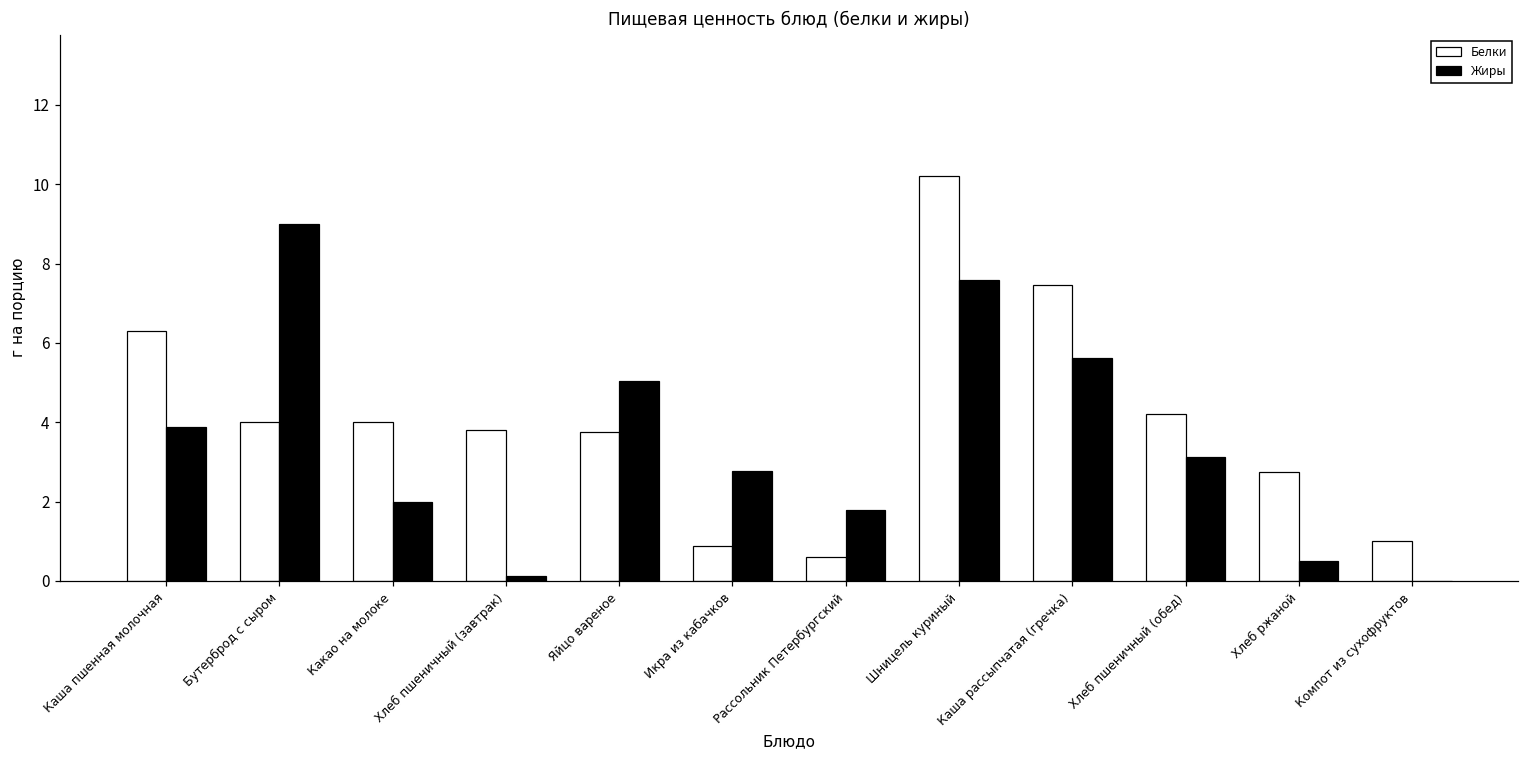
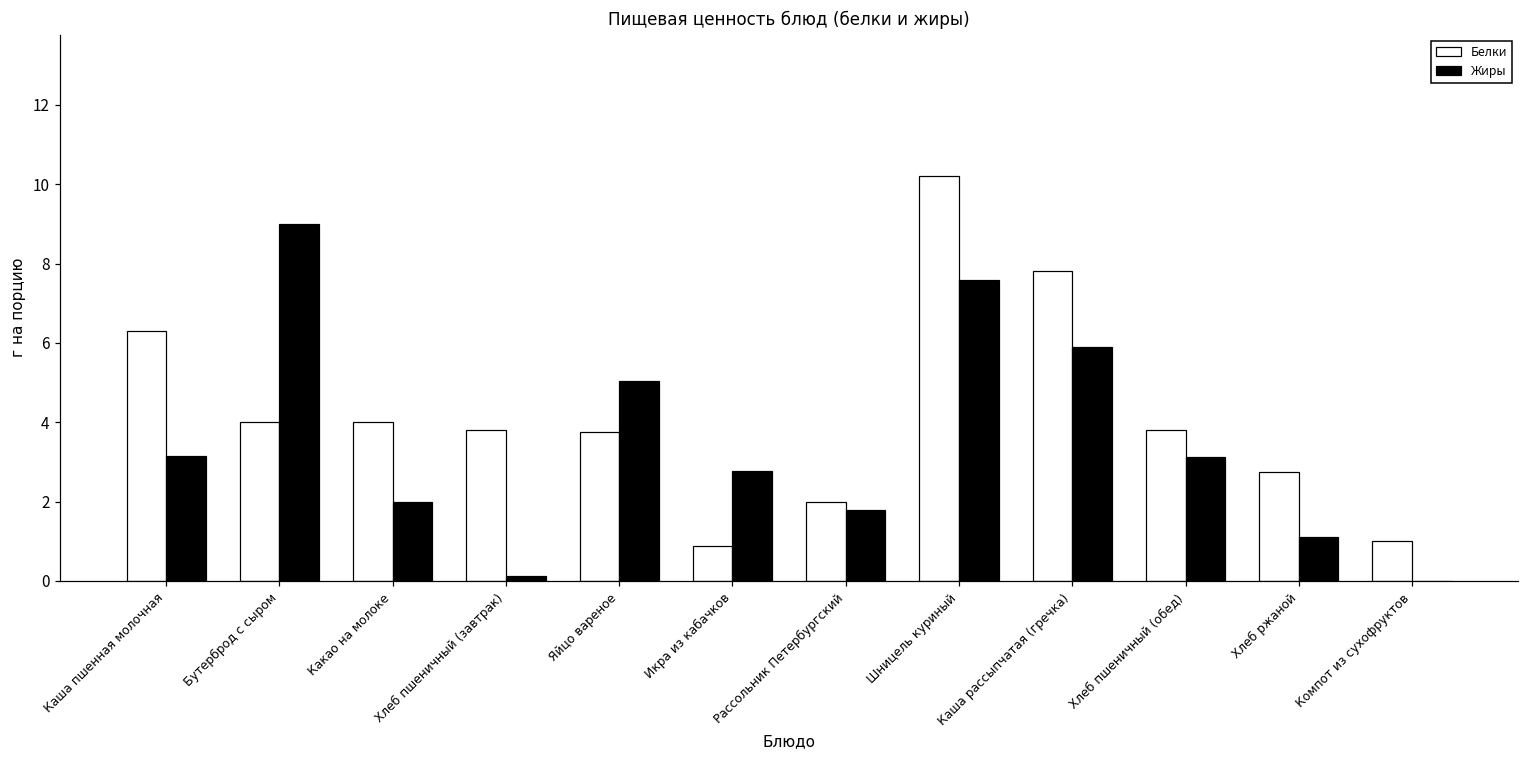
  {
    "Белки": {
      "Каша пшенная молочная": 6.3,
      "Бутерброд с сыром": 4.0,
      "Какао на молоке": 4.0,
      "Хлеб пшеничный (завтрак)": 3.8,
      "Яйцо вареное": 3.8,
      "Икра из кабачков": 0.9,
-     "Рассольник Петербургский": 0.6,
+     "Рассольник Петербургский": 2.0,
      "Шницель куриный": 10.2,
-     "Каша рассыпчатая (гречка)": 7.5,
-     "Хлеб пшеничный (обед)": 4.2,
+     "Каша рассыпчатая (гречка)": 7.8,
+     "Хлеб пшеничный (обед)": 3.8,
      "Хлеб ржаной": 2.8,
      "Компот из сухофруктов": 1.0
    },
    "Жиры": {
-     "Каша пшенная молочная": 3.9,
+     "Каша пшенная молочная": 3.2,
      "Бутерброд с сыром": 9.0,
      "Какао на молоке": 2.0,
      "Хлеб пшеничный (завтрак)": 0.1,
      "Яйцо вареное": 5.1,
      "Икра из кабачков": 2.8,
      "Рассольник Петербургский": 1.8,
      "Шницель куриный": 7.6,
-     "Каша рассыпчатая (гречка)": 5.6,
+     "Каша рассыпчатая (гречка)": 5.9,
      "Хлеб пшеничный (обед)": 3.1,
-     "Хлеб ржаной": 0.5,
+     "Хлеб ржаной": 1.1,
      "Компот из сухофруктов": 0.0
    }
  }
